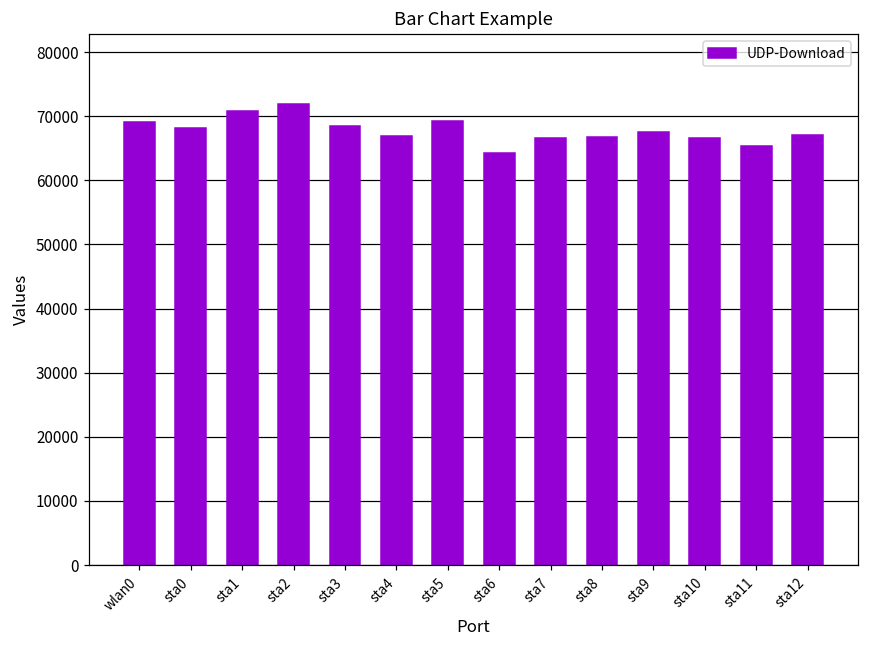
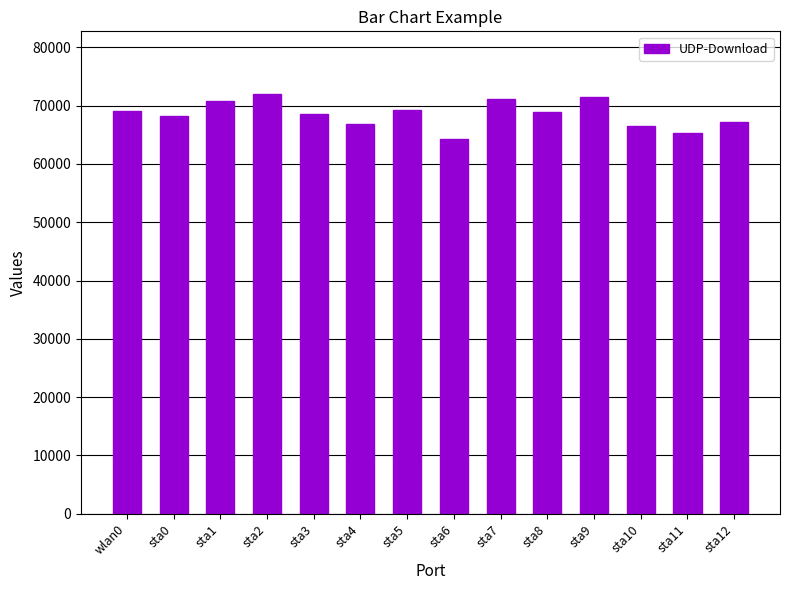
  {
    "wlan0": 69000,
    "sta0": 68000,
    "sta1": 71000,
    "sta2": 72000,
    "sta3": 68000,
    "sta4": 67000,
    "sta5": 69000,
    "sta6": 64000,
-   "sta7": 67000,
-   "sta8": 67000,
-   "sta9": 67000,
+   "sta7": 71000,
+   "sta8": 69000,
+   "sta9": 72000,
    "sta10": 67000,
    "sta11": 65000,
    "sta12": 67000
  }
